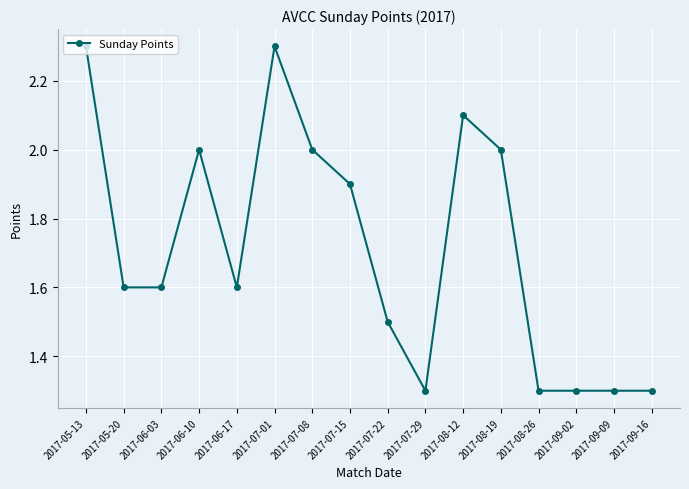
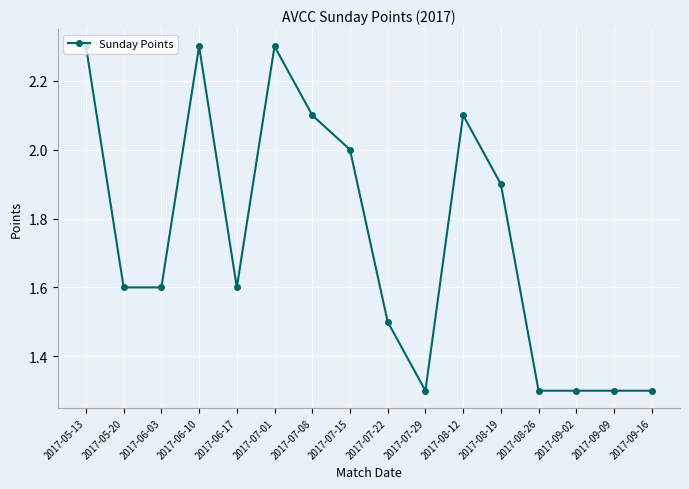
  {
    "2017-05-20": 1.6,
    "2017-06-03": 1.6,
-   "2017-06-10": 2.0,
+   "2017-06-10": 2.3,
    "2017-06-17": 1.6,
    "2017-07-01": 2.3,
-   "2017-07-08": 2.0,
-   "2017-07-15": 1.9,
+   "2017-07-08": 2.1,
+   "2017-07-15": 2.0,
    "2017-07-22": 1.5,
    "2017-07-29": 1.3,
    "2017-08-12": 2.1,
-   "2017-08-19": 2.0,
+   "2017-08-19": 1.9,
    "2017-08-26": 1.3,
    "2017-09-02": 1.3,
    "2017-09-09": 1.3,
    "2017-09-16": 1.3
  }
